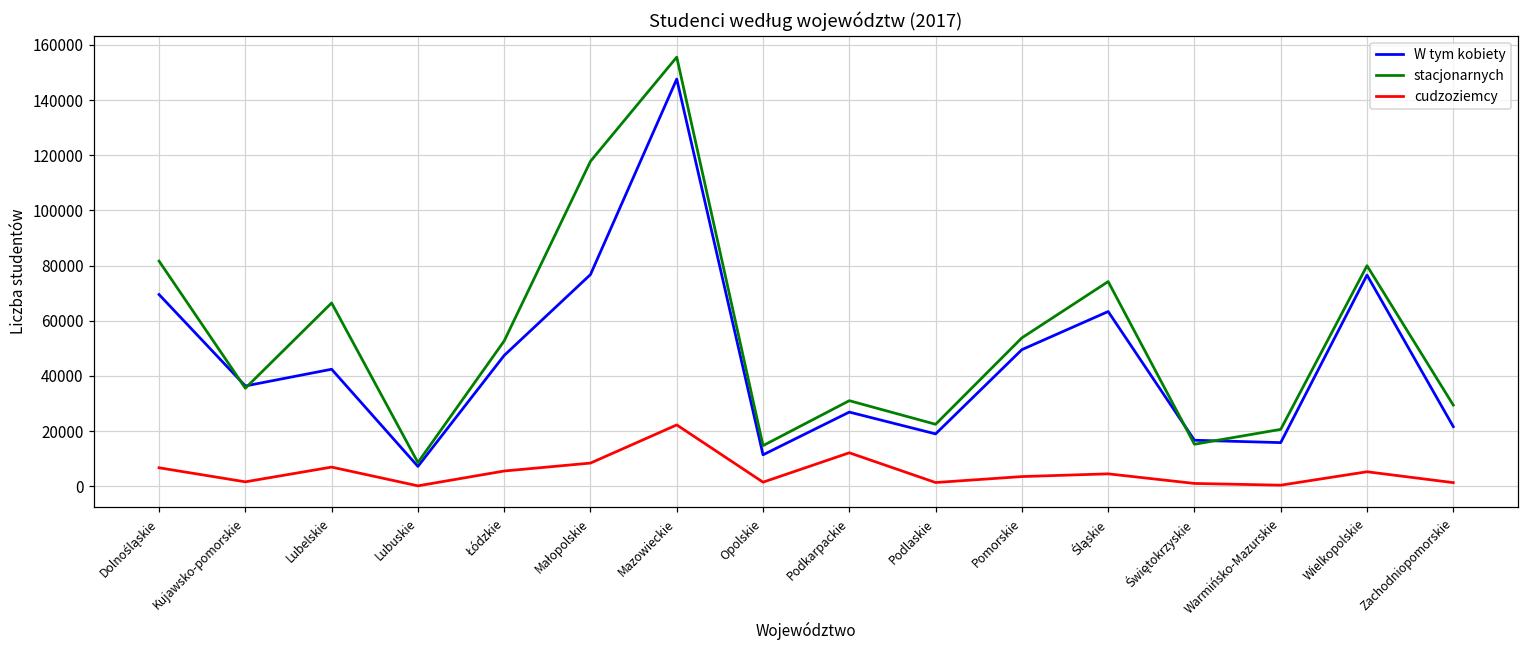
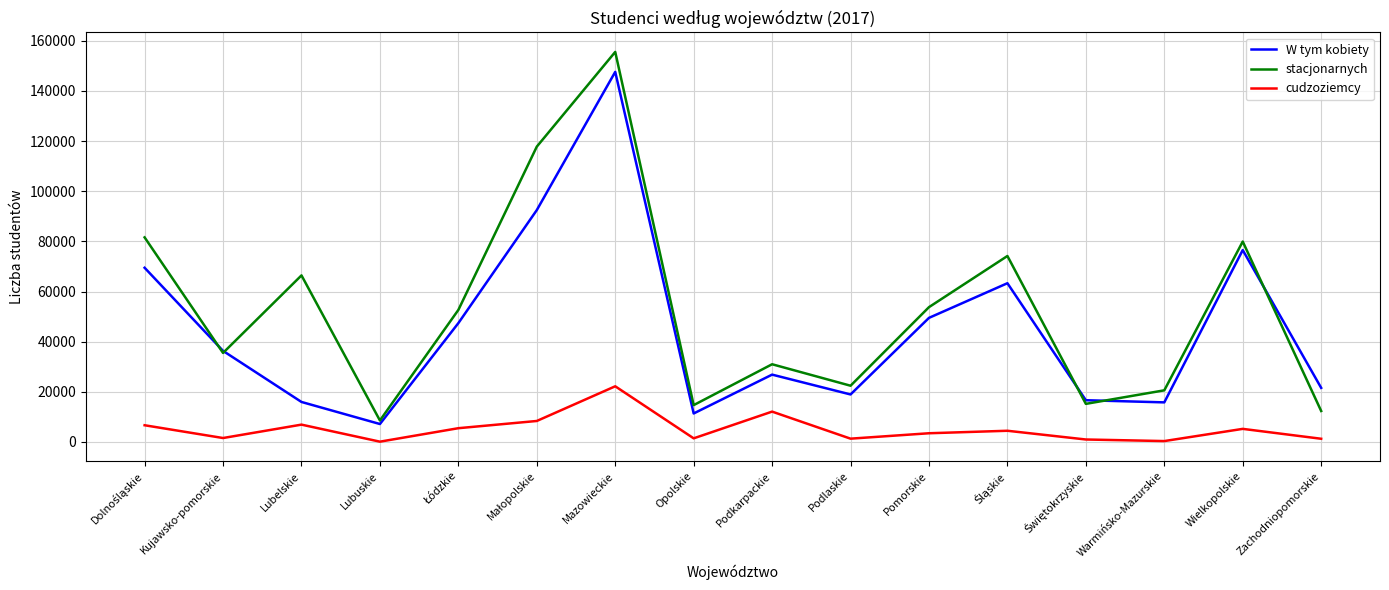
  {
    "W tym kobiety": {
      "Dolnośląskie": 69000,
-     "Lubelskie": 42000,
+     "Lubelskie": 16000,
      "Lubuskie": 7000,
      "Łódzkie": 47000,
-     "Małopolskie": 77000,
+     "Małopolskie": 92000,
      "Mazowieckie": 148000,
      "Opolskie": 11000,
      "Podkarpackie": 27000,
      "Podlaskie": 19000,
      "Pomorskie": 50000,
      "Śląskie": 63000,
      "Świętokrzyskie": 17000,
      "Warmińsko-Mazurskie": 16000,
      "Wielkopolskie": 77000,
      "Zachodniopomorskie": 22000
    },
    "stacjonarnych": {
      "Dolnośląskie": 82000,
      "Lubelskie": 66000,
      "Lubuskie": 9000,
      "Łódzkie": 53000,
      "Małopolskie": 118000,
      "Mazowieckie": 156000,
      "Opolskie": 15000,
      "Podkarpackie": 31000,
      "Podlaskie": 22000,
      "Pomorskie": 54000,
      "Śląskie": 74000,
      "Świętokrzyskie": 15000,
      "Warmińsko-Mazurskie": 21000,
      "Wielkopolskie": 80000,
-     "Zachodniopomorskie": 29000
+     "Zachodniopomorskie": 12000
    },
    "cudzoziemcy": {
      "Dolnośląskie": 7000,
      "Kujawsko-pomorskie": 2000,
      "Lubelskie": 7000,
      "Lubuskie": 0,
      "Łódzkie": 5000,
      "Małopolskie": 8000,
      "Mazowieckie": 22000,
      "Opolskie": 1000,
      "Podkarpackie": 12000,
      "Podlaskie": 1000,
      "Pomorskie": 3000,
      "Śląskie": 4000,
      "Świętokrzyskie": 1000,
      "Warmińsko-Mazurskie": 0,
      "Wielkopolskie": 5000,
      "Zachodniopomorskie": 1000
    }
  }
